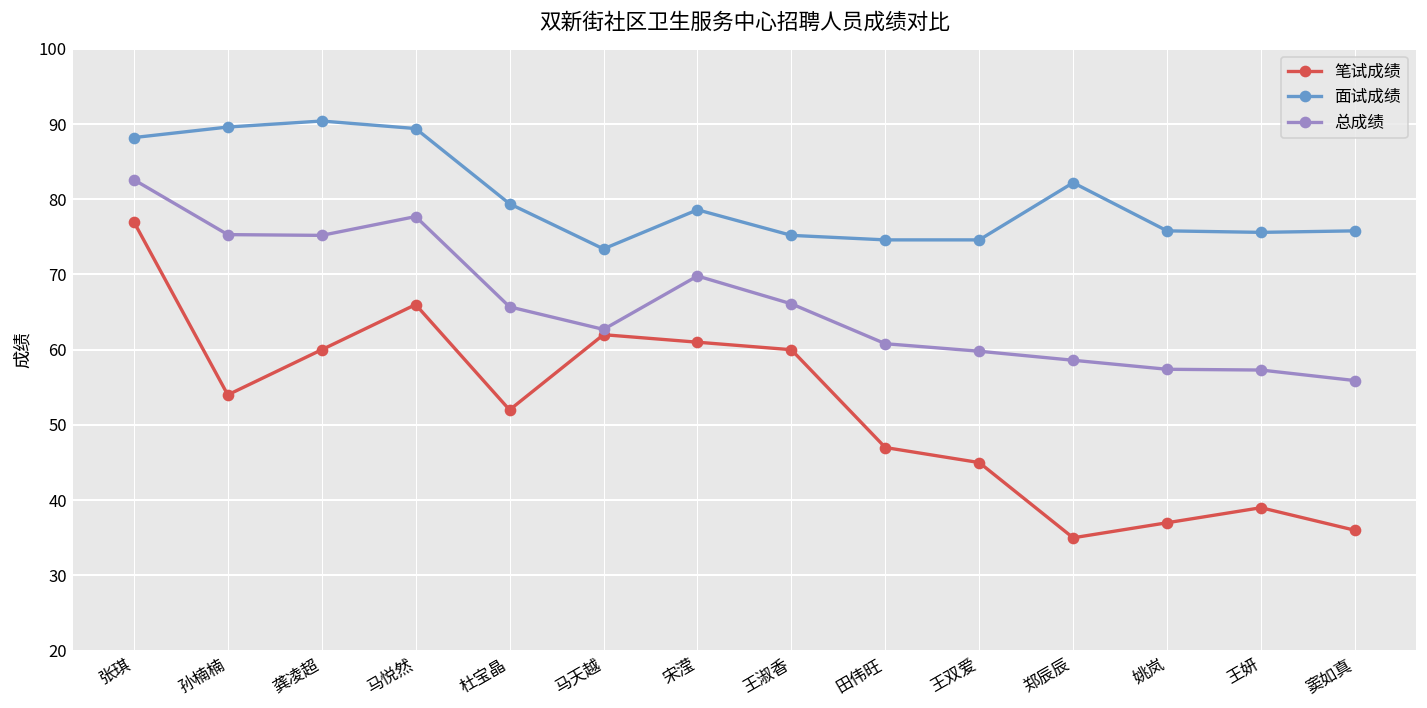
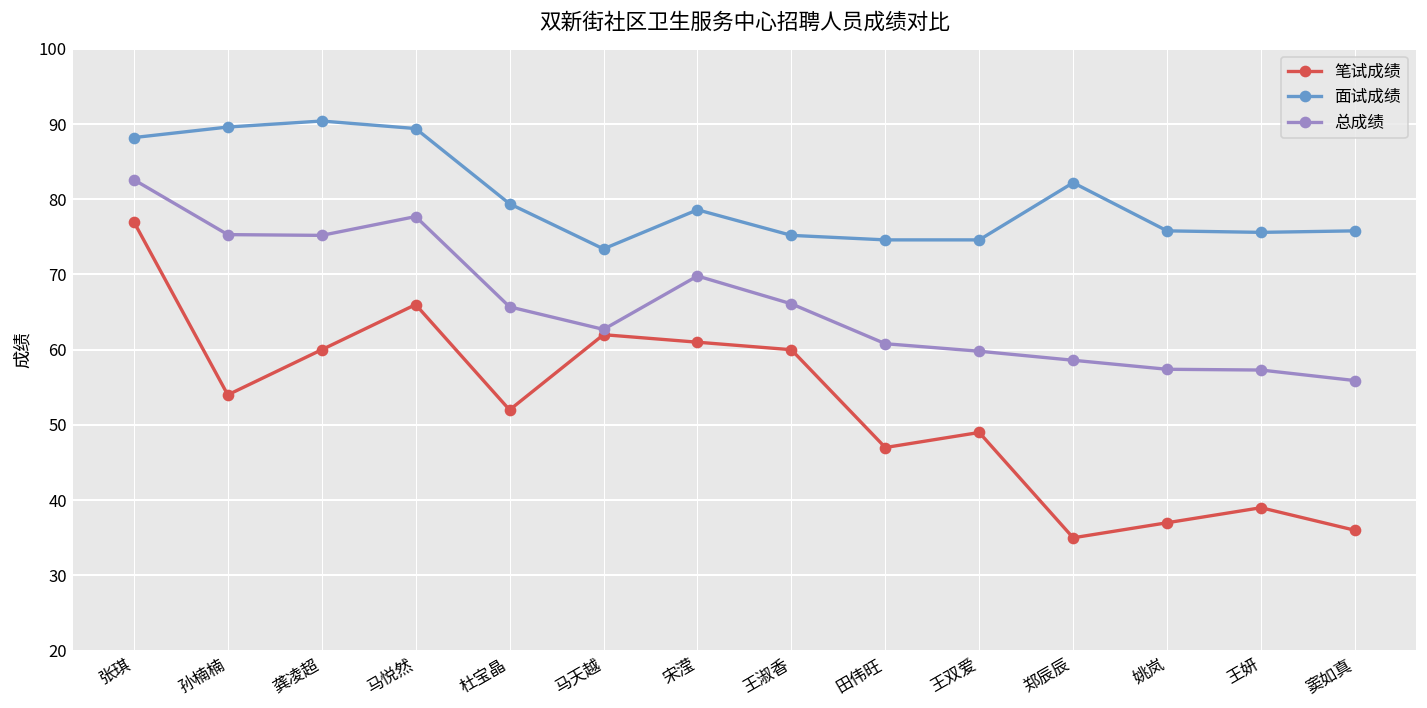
  {
    "笔试成绩": {
      "张琪": 77,
      "孙楠楠": 54,
      "龚凌超": 60,
      "马悦然": 66,
      "杜宝晶": 52,
      "马天越": 62,
      "宋滢": 61,
      "王淑香": 60,
      "田伟旺": 47,
-     "王双爱": 45,
+     "王双爱": 49,
      "郑辰辰": 35,
      "姚岚": 37,
      "王妍": 39,
      "窦如真": 36
    }
  }
